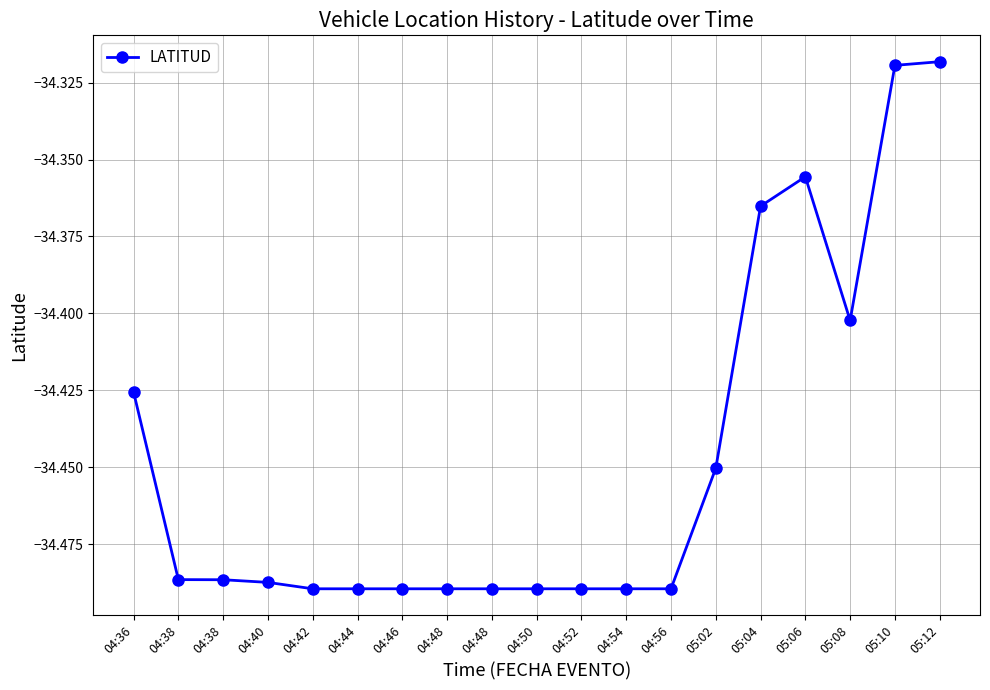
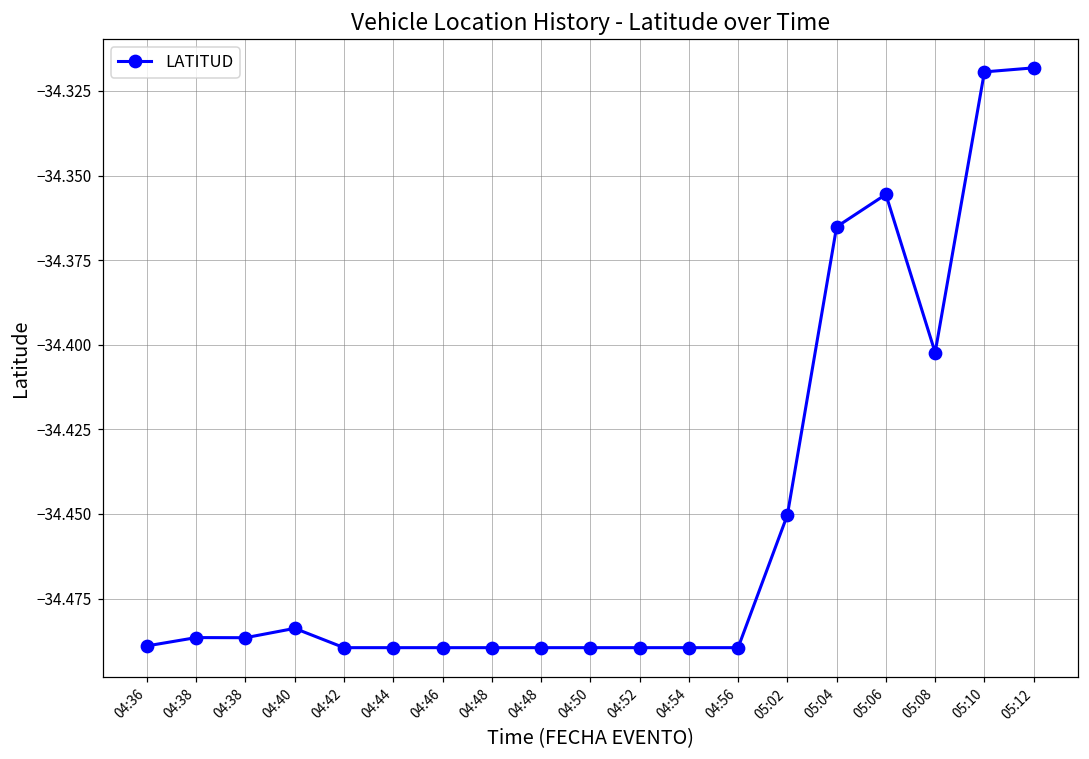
  {
-   "04:36": -34.426,
-   "04:40": -34.487,
+   "04:36": -34.489,
+   "04:40": -34.484,
    "04:42": -34.490,
    "04:44": -34.490,
    "04:46": -34.490,
    "04:50": -34.490,
    "04:52": -34.490,
    "04:54": -34.490,
    "04:56": -34.490,
    "05:02": -34.450,
    "05:04": -34.365,
    "05:06": -34.356,
    "05:08": -34.402,
    "05:10": -34.319,
    "05:12": -34.318
  }
